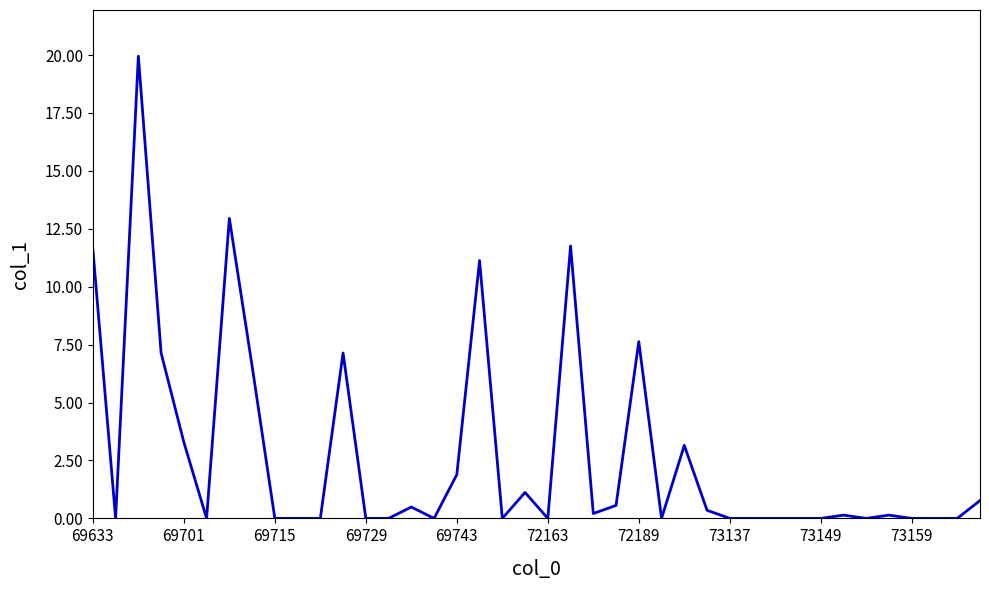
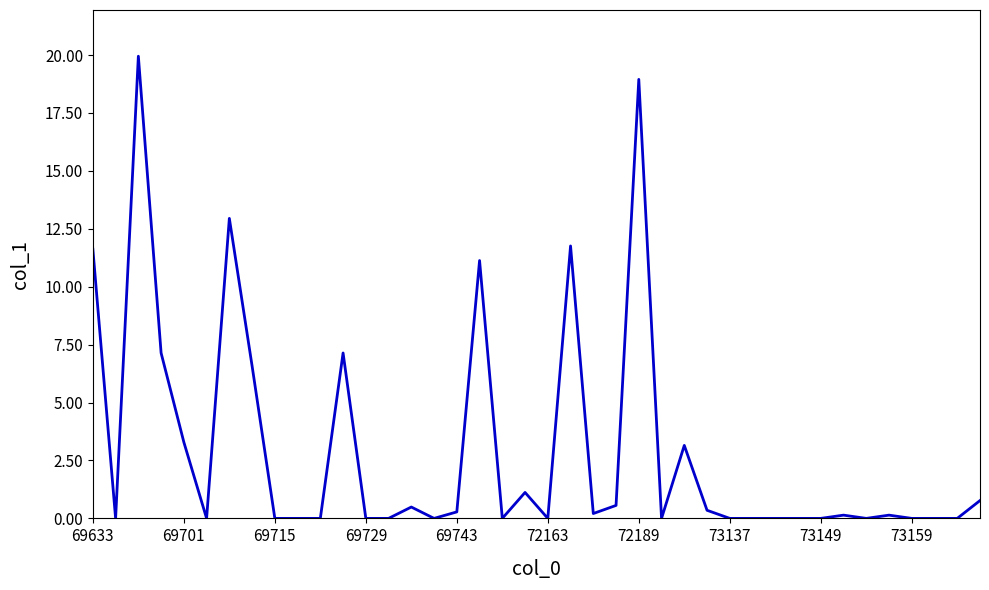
  {
    "69633": 11.6,
    "69701": 3.3,
    "69715": 0.0,
    "69729": 0.0,
-   "69743": 1.9,
+   "69743": 0.3,
    "72163": 0.0,
-   "72189": 7.6,
+   "72189": 19.0,
    "73137": 0.0,
    "73149": 0.0,
    "73159": 0.0
  }
